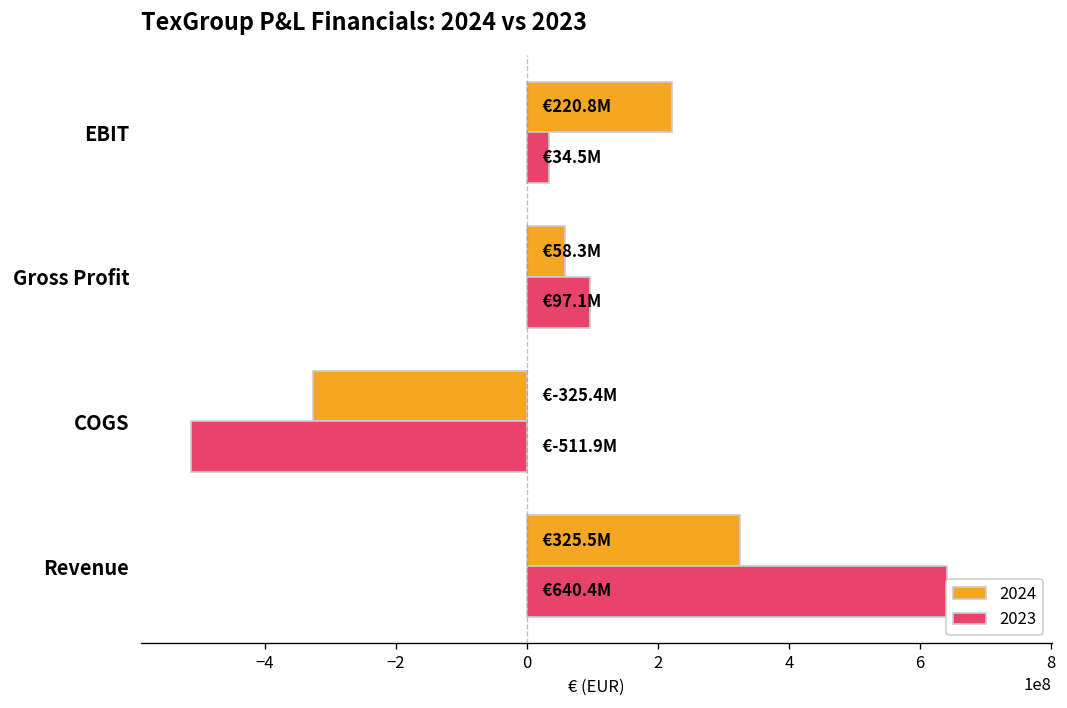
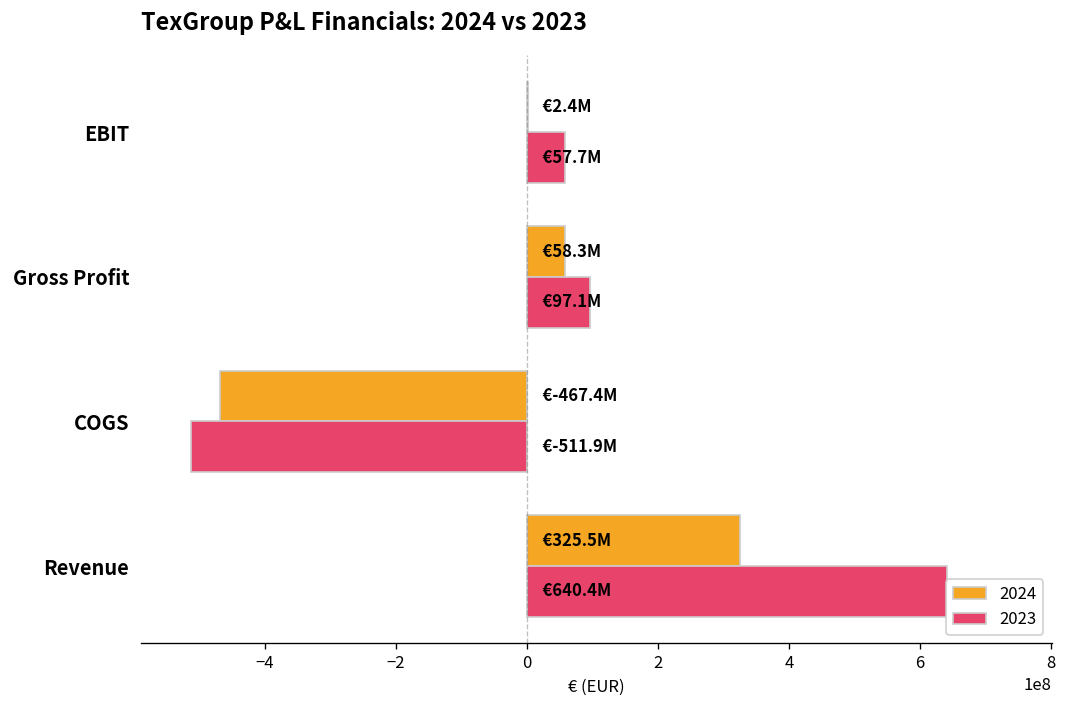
  {
    "2024": {
-     "EBIT": "€220.8M",
+     "EBIT": "€2.4M",
      "Gross Profit": "€58.3M",
-     "COGS": "€-325.4M",
+     "COGS": "€-467.4M",
      "Revenue": "€325.5M"
    },
    "2023": {
-     "EBIT": "€34.5M",
+     "EBIT": "€57.7M",
      "Gross Profit": "€97.1M"
    }
  }
